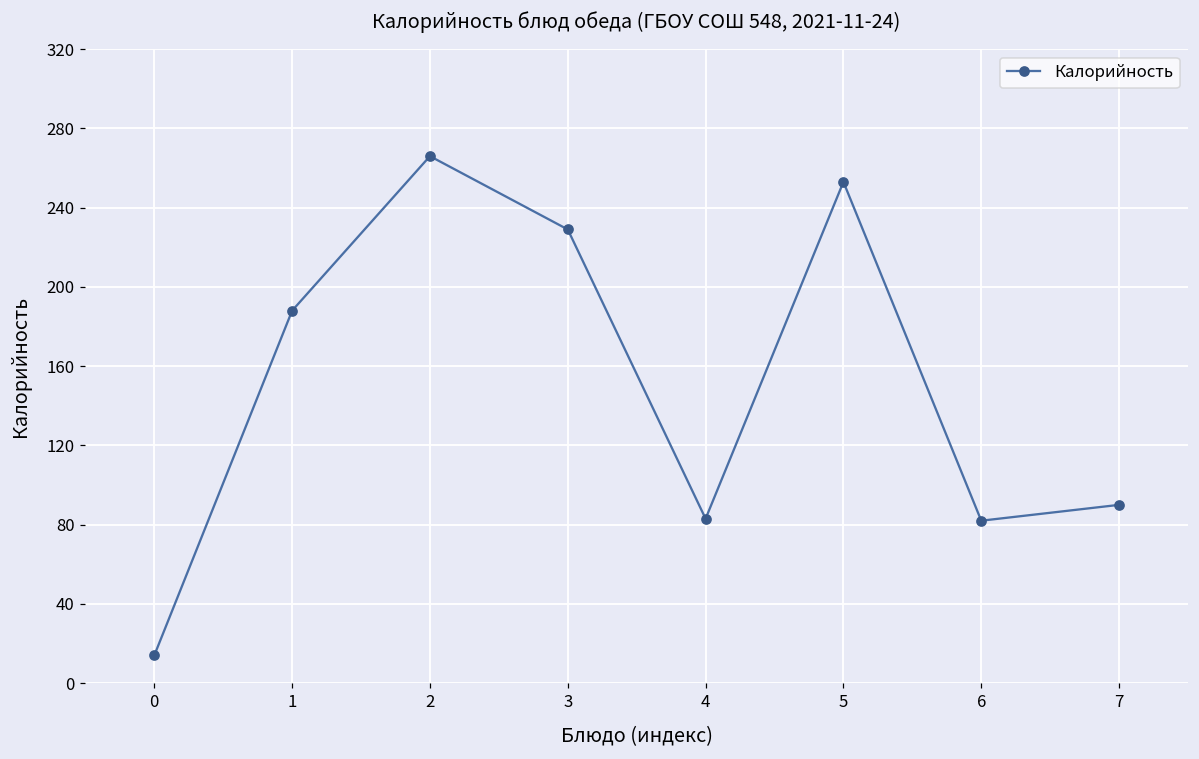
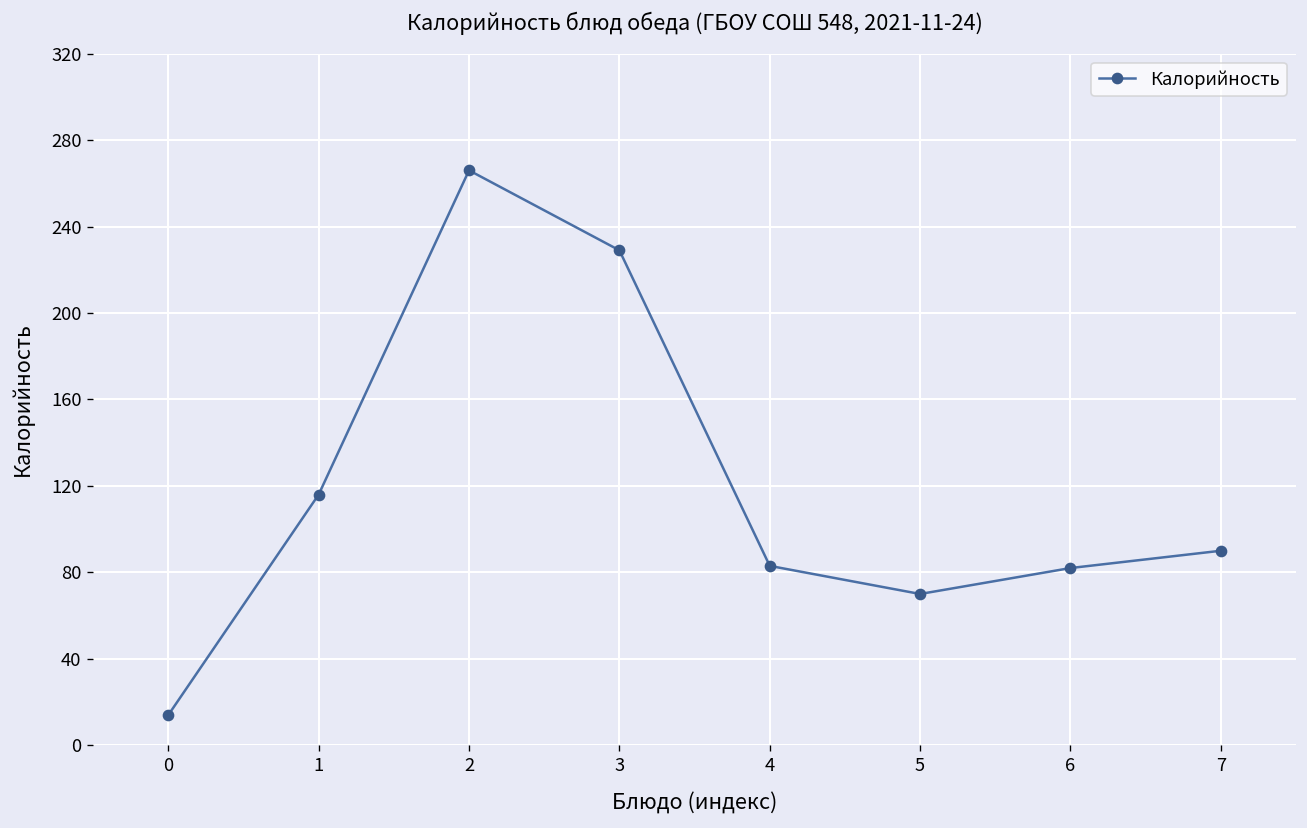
  {
    "0": 14,
-   "1": 188,
+   "1": 116,
    "2": 266,
    "3": 229,
    "4": 83,
-   "5": 253,
+   "5": 70,
    "6": 82,
    "7": 90
  }
